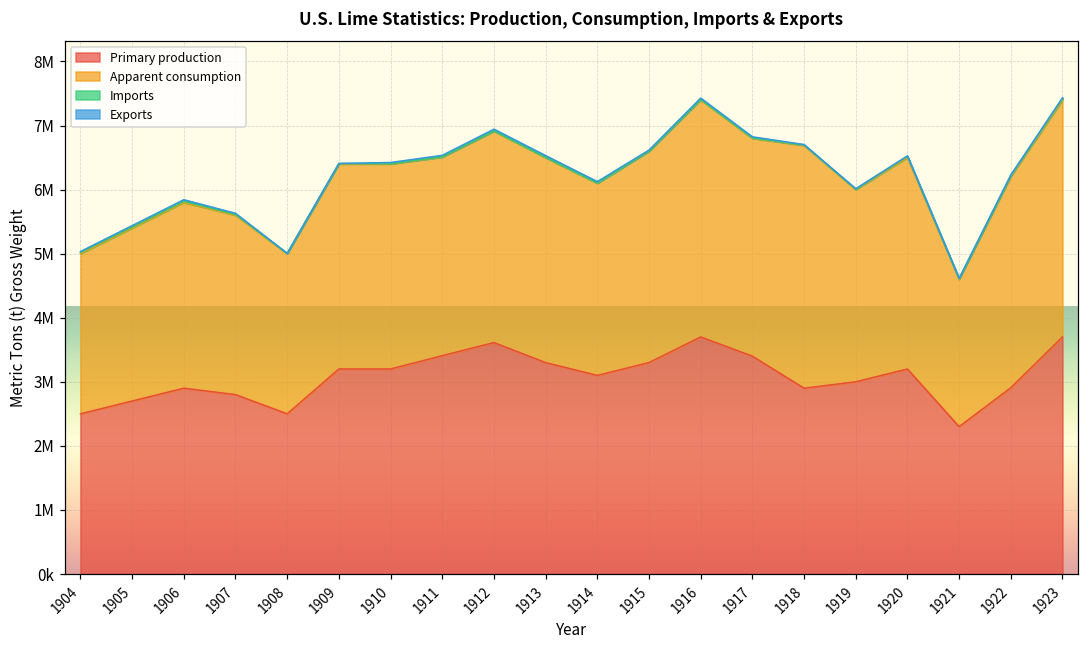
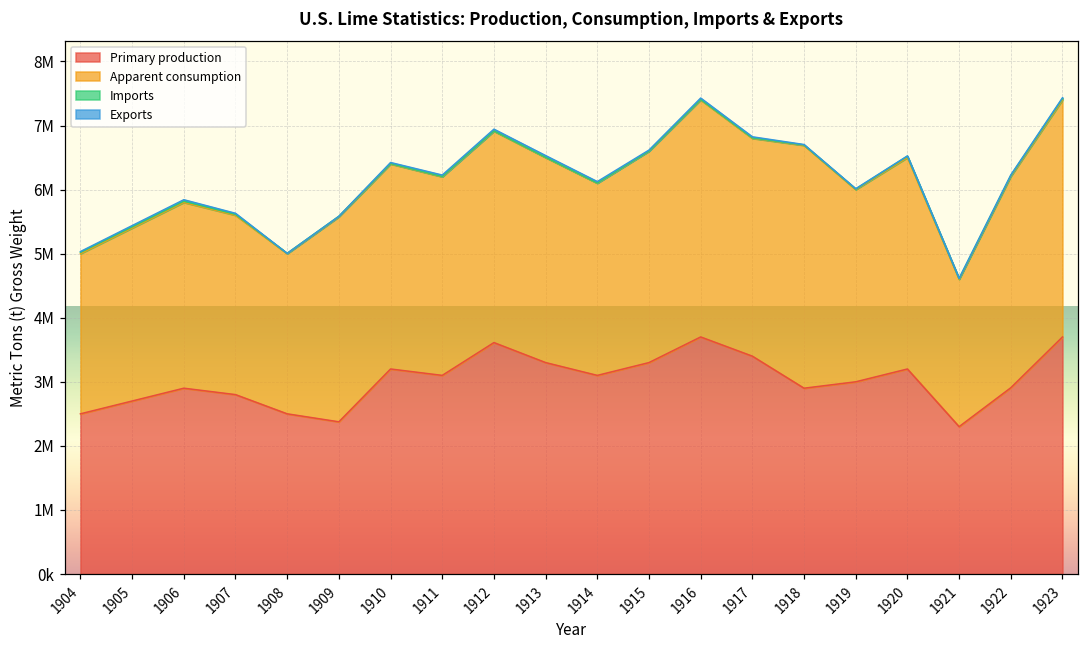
  {
    "Primary production": {
      "1904": 2500000,
      "1905": 2700000,
      "1906": 2900000,
      "1907": 2800000,
      "1908": 2500000,
-     "1909": 3200000,
+     "1909": 2400000,
      "1910": 3200000,
-     "1911": 3400000,
+     "1911": 3100000,
      "1912": 3600000,
      "1913": 3300000,
      "1914": 3100000,
      "1915": 3300000,
      "1916": 3700000,
      "1917": 3400000,
      "1918": 2900000,
      "1919": 3000000,
      "1920": 3200000,
      "1921": 2300000,
      "1922": 2900000,
      "1923": 3700000
    }
  }
